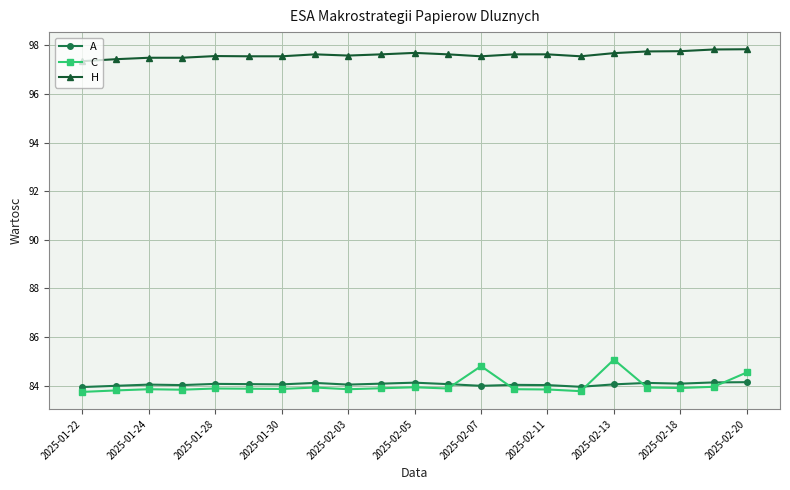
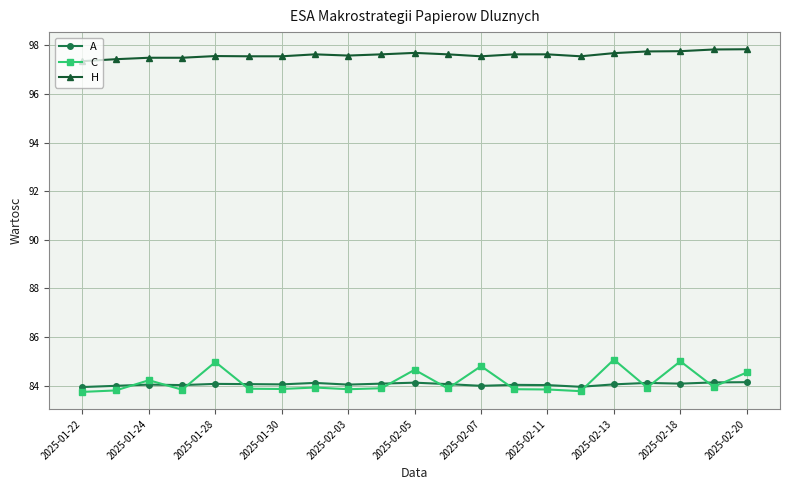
  {
    "C": {
      "2025-01-22": 83.7,
-     "2025-01-24": 83.9,
-     "2025-01-28": 83.9,
+     "2025-01-24": 84.2,
+     "2025-01-28": 85.0,
      "2025-01-30": 83.9,
      "2025-02-03": 83.9,
-     "2025-02-05": 83.9,
+     "2025-02-05": 84.7,
      "2025-02-07": 84.8,
      "2025-02-11": 83.8,
      "2025-02-13": 85.1,
-     "2025-02-18": 83.9,
+     "2025-02-18": 85.0,
      "2025-02-20": 84.5
    }
  }
